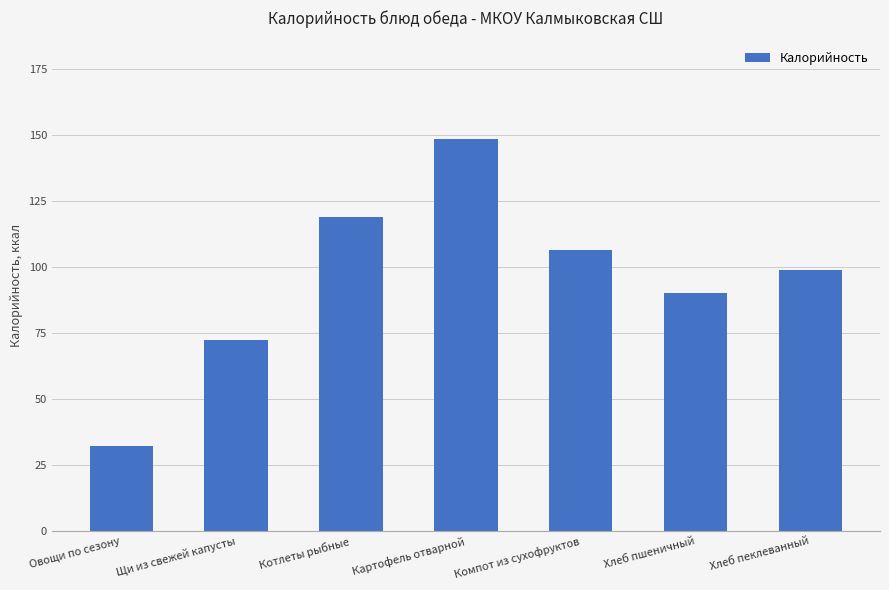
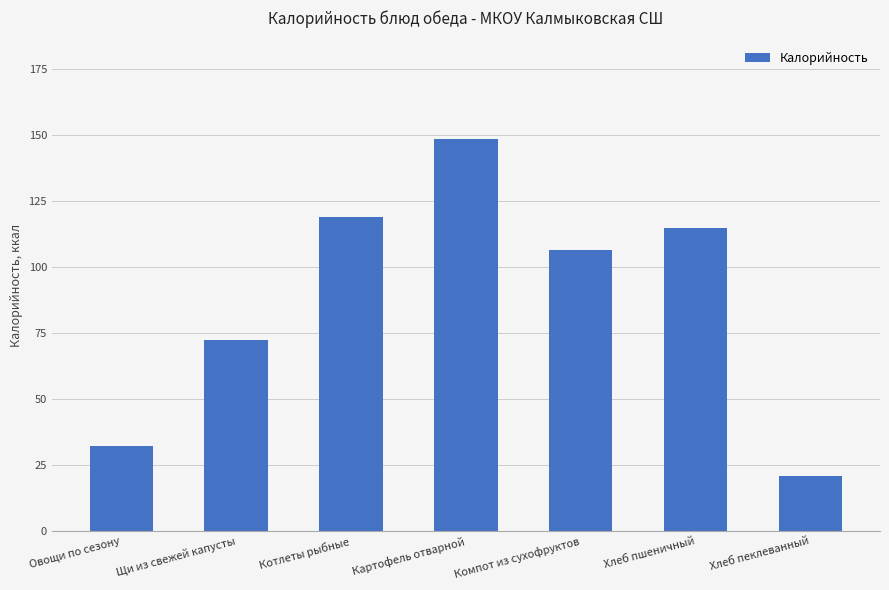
  {
    "Овощи по сезону": 32,
    "Щи из свежей капусты": 72,
    "Котлеты рыбные": 119,
    "Картофель отварной": 149,
    "Компот из сухофруктов": 107,
-   "Хлеб пшеничный": 90,
-   "Хлеб пеклеванный": 99
+   "Хлеб пшеничный": 115,
+   "Хлеб пеклеванный": 21
  }
